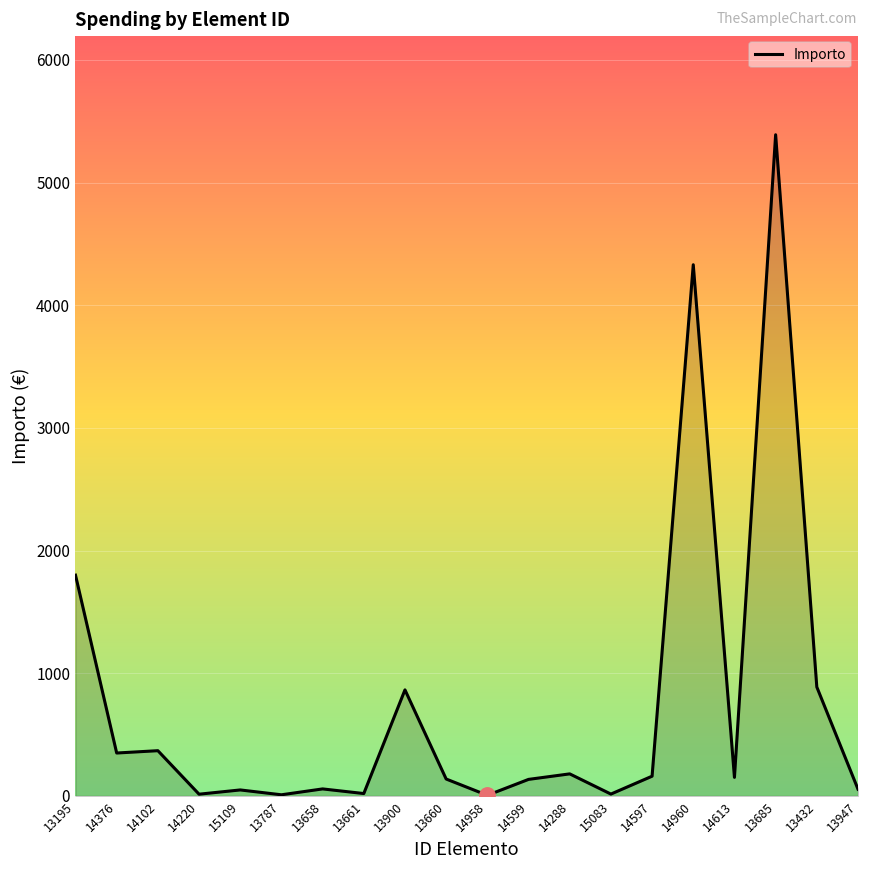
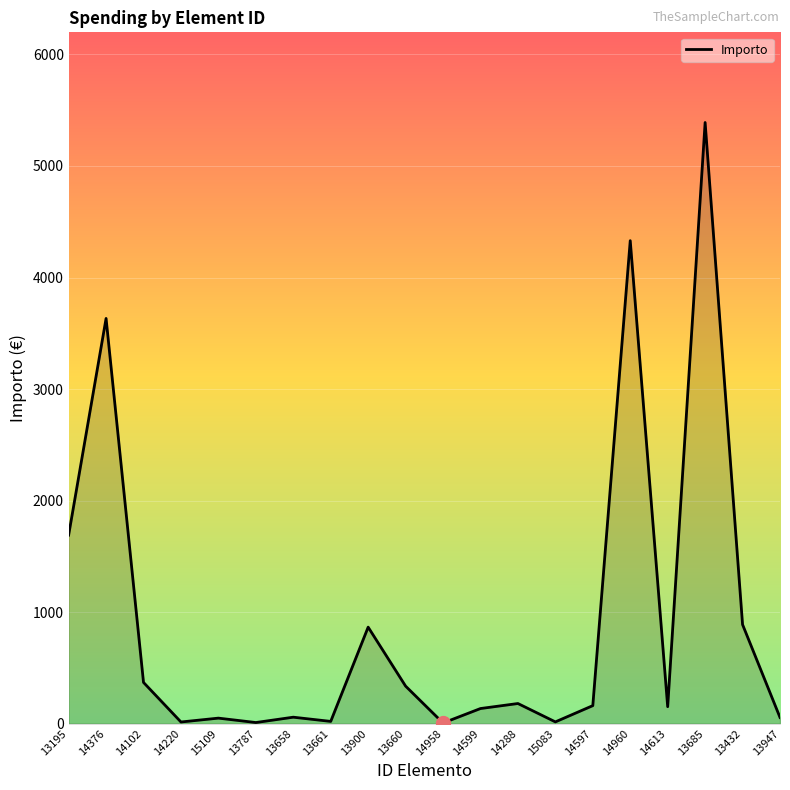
  {
    "Importo": {
-     "13195": 1800,
-     "14376": 350,
+     "13195": 1690,
+     "14376": 3630,
      "14102": 370,
      "14220": 10,
      "15109": 50,
      "13787": 10,
      "13658": 60,
      "13661": 20,
      "13900": 860,
-     "13660": 140,
+     "13660": 340,
      "14599": 140,
      "14288": 180,
      "15083": 20,
      "14597": 160,
      "14960": 4330,
      "14613": 150,
      "13685": 5390,
      "13432": 890,
      "13947": 50
    }
  }
